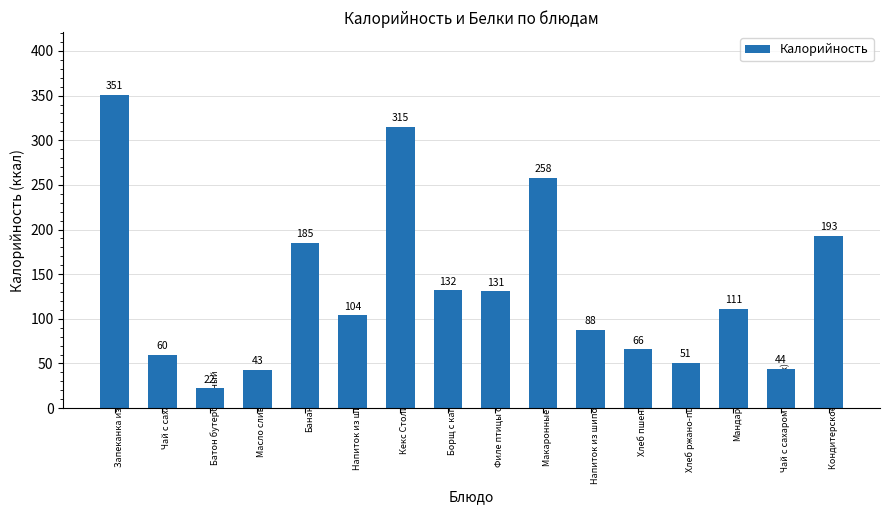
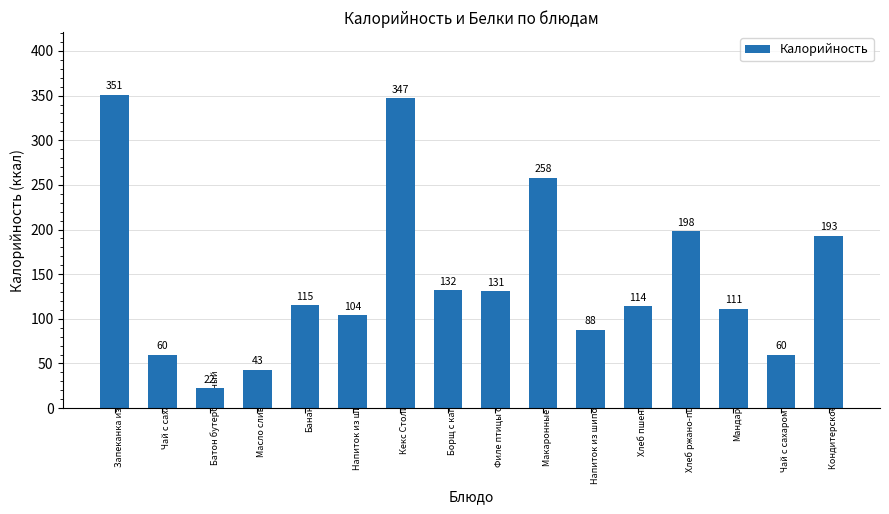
  {
    "Запеканка из творога": 351,
    "Чай с сахаром": 60,
    "Батон бутербродный": 22,
    "Масло сливочное": 43,
-   "Банан": 185,
+   "Банан": 115,
    "Напиток из шиповника": 104,
-   "Кекс Столичный": 315,
+   "Кекс Столичный": 347,
    "Борщ с капустой": 132,
    "Филе птицы отварное": 131,
    "Макаронные изделия": 258,
    "Напиток из шиповника (обед)": 88,
-   "Хлеб пшеничный": 66,
-   "Хлеб ржано-пшеничный": 51,
+   "Хлеб пшеничный": 114,
+   "Хлеб ржано-пшеничный": 198,
    "Мандарин": 111,
-   "Чай с сахаром (полдник)": 44,
+   "Чай с сахаром (полдник)": 60,
    "Кондитерское изделие": 193
  }
